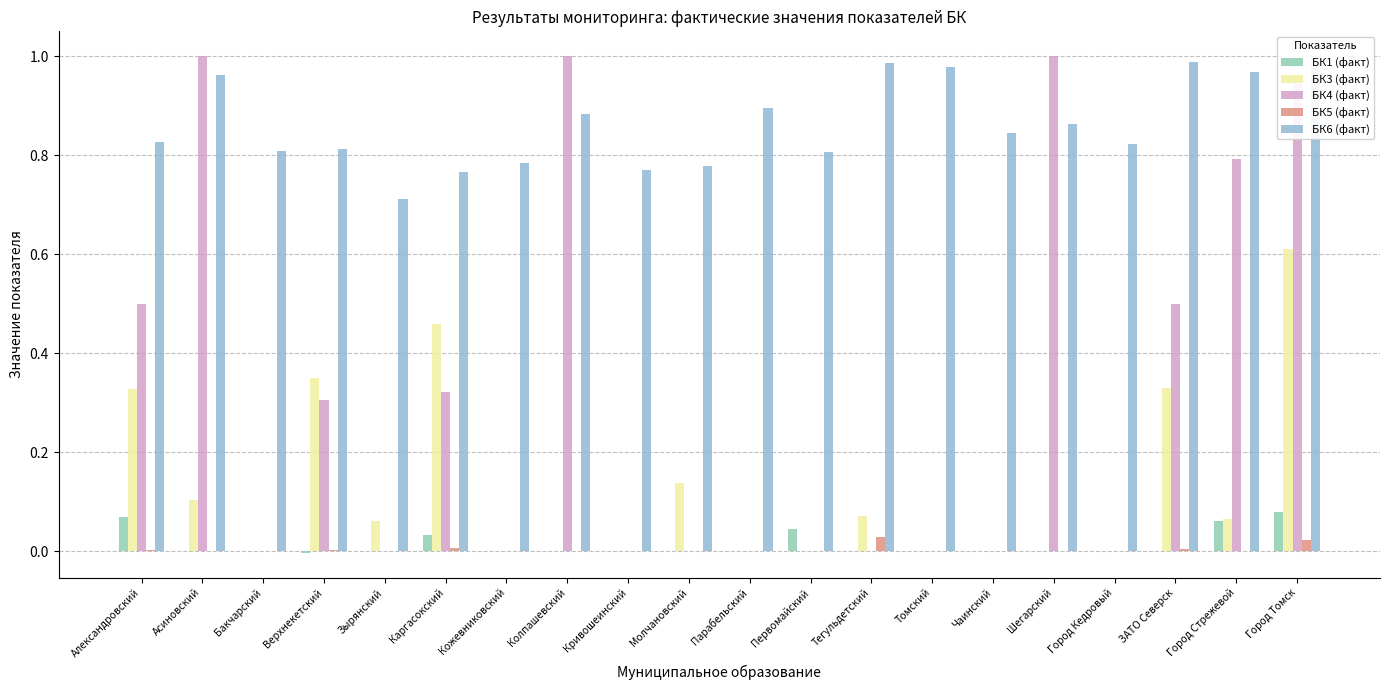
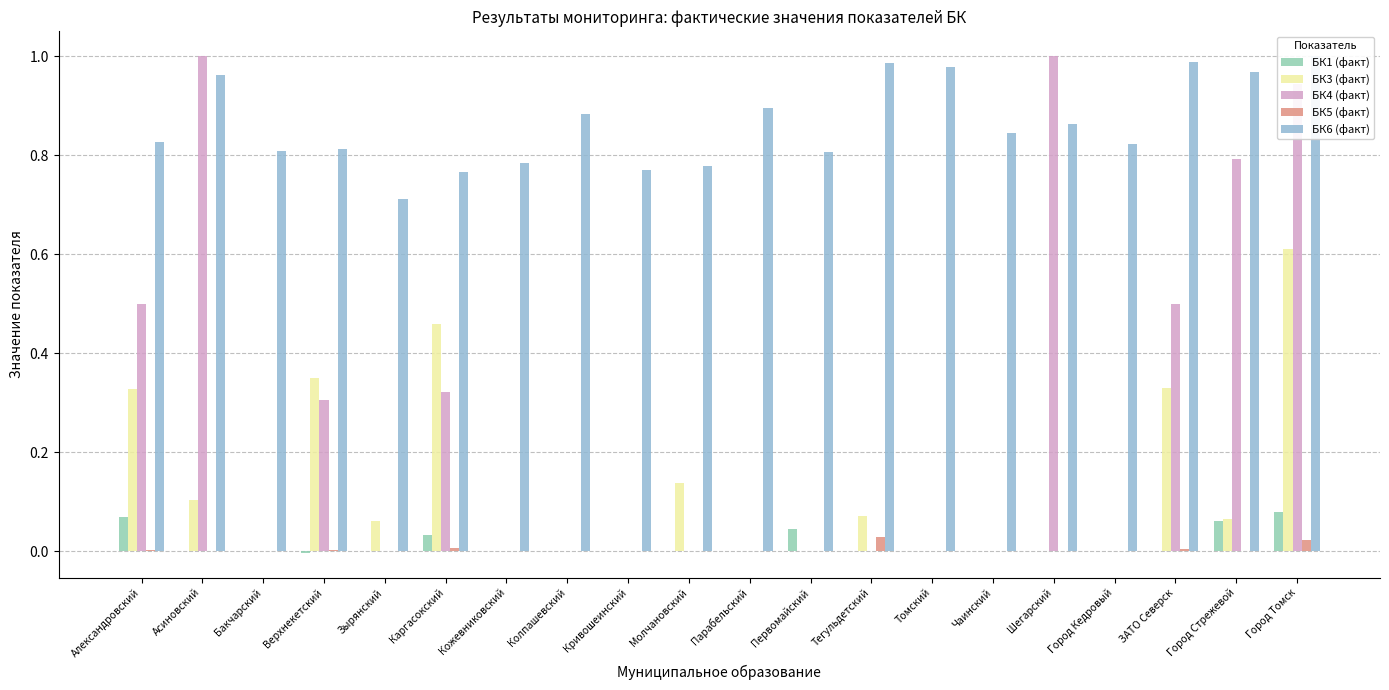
  {
    "БК3 (факт)": {
      "Александровский": 0.33,
      "Асиновский": 0.10,
      "Бакчарский": 0,
      "Верхнекетский": 0.35,
      "Зырянский": 0.06,
      "Каргасокский": 0.46,
      "Кожевниковский": 0,
      "Колпашевский": 0,
      "Кривошеинский": 0,
      "Молчановский": 0.14,
      "Парабельский": 0,
      "Первомайский": 0,
      "Тегульдетский": 0.07,
      "Томский": 0,
      "Чаинский": 0,
      "Шегарский": 0,
      "Город Кедровый": 0,
      "ЗАТО Северск": 0.33,
      "Город Стрежевой": 0.07,
      "Город Томск": 0.61
    },
    "БК4 (факт)": {
      "Александровский": 0.50,
      "Асиновский": 1,
      "Бакчарский": 0,
      "Верхнекетский": 0.31,
      "Зырянский": 0,
      "Каргасокский": 0.32,
      "Кожевниковский": 0,
-     "Колпашевский": 1,
+     "Колпашевский": 0,
      "Кривошеинский": 0,
      "Молчановский": 0,
      "Парабельский": 0,
      "Первомайский": 0,
      "Тегульдетский": 0,
      "Томский": 0,
      "Чаинский": 0,
      "Шегарский": 1,
      "Город Кедровый": 0,
      "ЗАТО Северск": 0.50,
      "Город Стрежевой": 0.79
    },
    "БК5 (факт)": {
      "Бакчарский": 0,
      "Зырянский": 0,
      "Каргасокский": 0.01,
      "Кожевниковский": 0,
      "Колпашевский": 0,
      "Кривошеинский": 0,
      "Парабельский": 0,
      "Первомайский": 0,
      "Тегульдетский": 0.03,
      "Томский": 0,
      "Чаинский": 0,
      "Шегарский": 0,
      "Город Кедровый": 0,
      "Город Томск": 0.02
    }
  }
